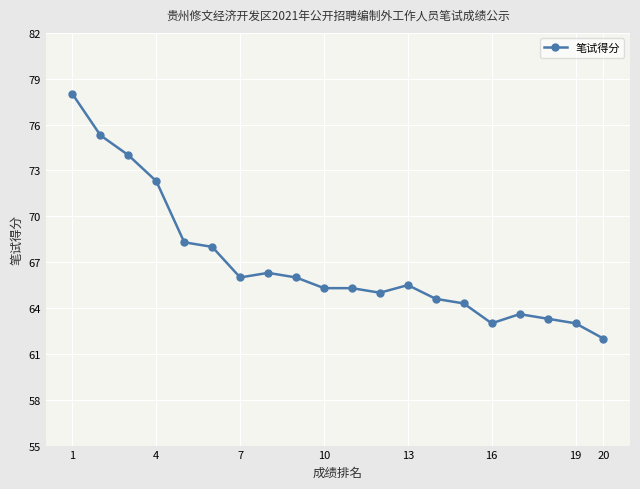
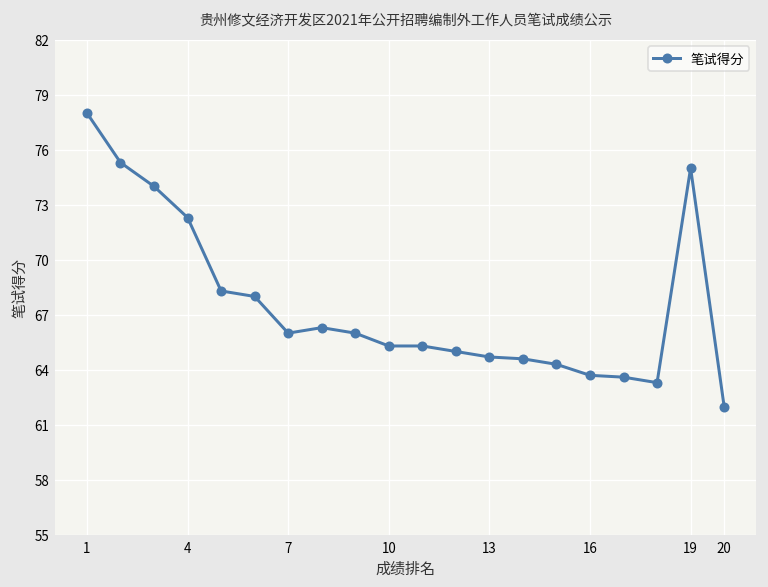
  {
    "1": 78.0,
    "4": 72.3,
    "7": 66.0,
    "10": 65.3,
-   "13": 65.5,
-   "16": 63.0,
-   "19": 63,
+   "13": 64.7,
+   "16": 63.7,
+   "19": 75,
    "20": 62.0
  }
